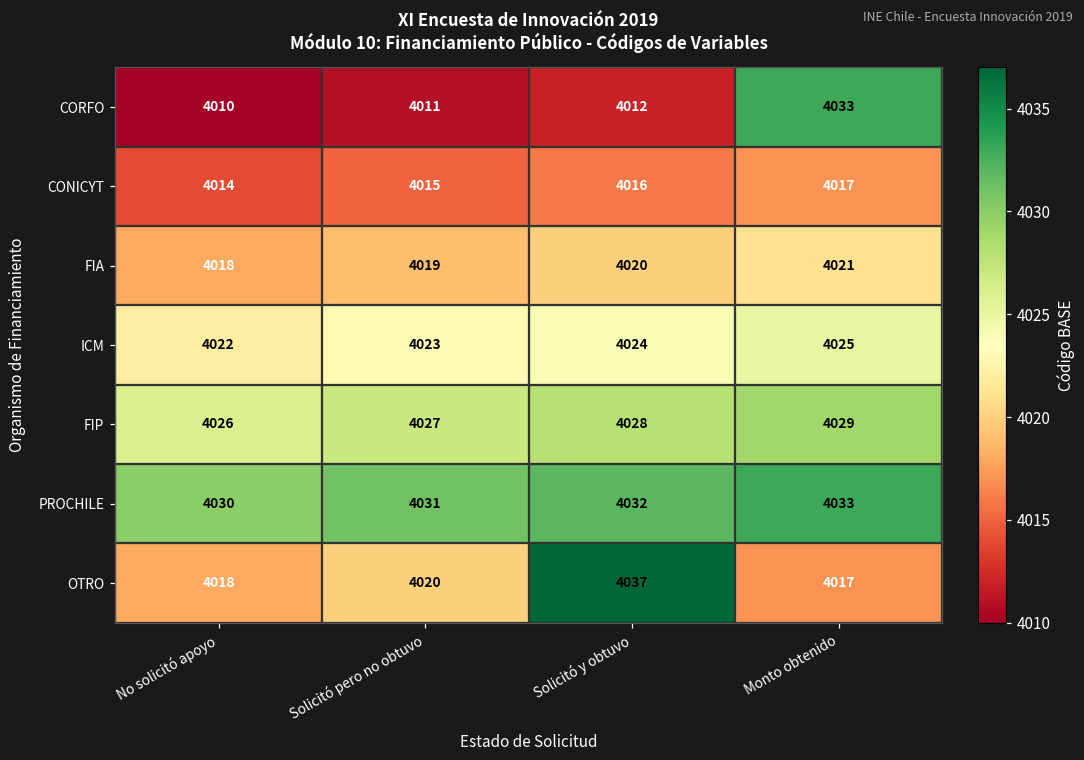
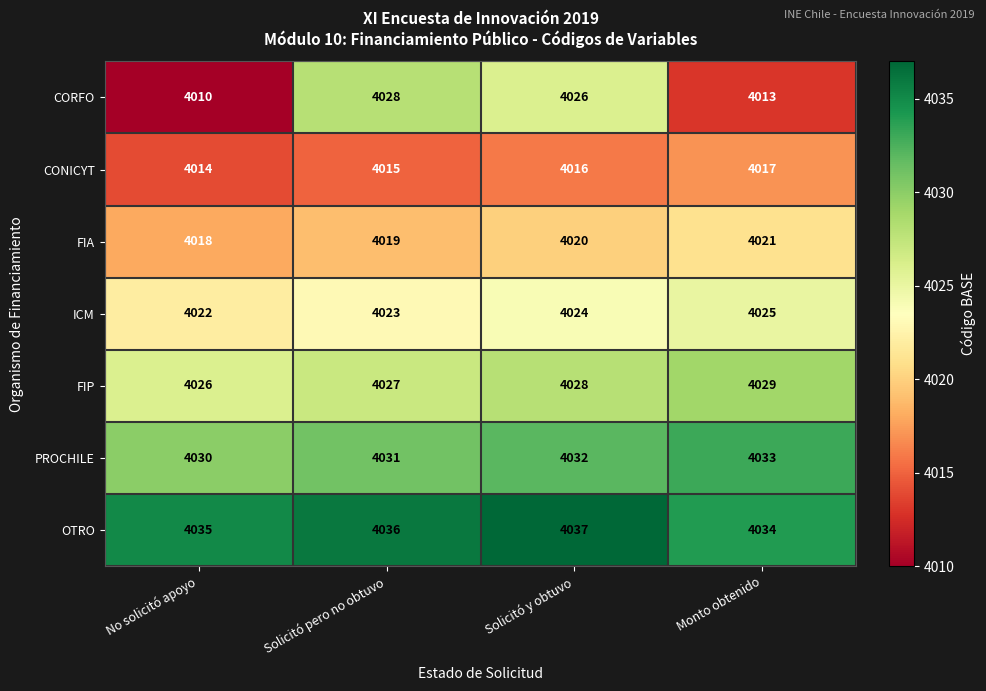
  {
    "CORFO": {
      "No solicitó apoyo": 4010,
-     "Solicitó pero no obtuvo": 4011,
-     "Solicitó y obtuvo": 4012,
-     "Monto obtenido": 4033
+     "Solicitó pero no obtuvo": 4028,
+     "Solicitó y obtuvo": 4026,
+     "Monto obtenido": 4013
    },
    "CONICYT": {
      "No solicitó apoyo": 4014,
      "Solicitó pero no obtuvo": 4015,
      "Solicitó y obtuvo": 4016,
      "Monto obtenido": 4017
    },
    "FIA": {
      "No solicitó apoyo": 4018,
      "Solicitó pero no obtuvo": 4019,
      "Solicitó y obtuvo": 4020,
      "Monto obtenido": 4021
    },
    "ICM": {
      "No solicitó apoyo": 4022,
      "Solicitó pero no obtuvo": 4023,
      "Solicitó y obtuvo": 4024,
      "Monto obtenido": 4025
    },
    "FIP": {
      "No solicitó apoyo": 4026,
      "Solicitó pero no obtuvo": 4027,
      "Solicitó y obtuvo": 4028,
      "Monto obtenido": 4029
    },
    "PROCHILE": {
      "No solicitó apoyo": 4030,
      "Solicitó pero no obtuvo": 4031,
      "Solicitó y obtuvo": 4032,
      "Monto obtenido": 4033
    },
    "OTRO": {
-     "No solicitó apoyo": 4018,
-     "Solicitó pero no obtuvo": 4020,
+     "No solicitó apoyo": 4035,
+     "Solicitó pero no obtuvo": 4036,
      "Solicitó y obtuvo": 4037,
-     "Monto obtenido": 4017
+     "Monto obtenido": 4034
    }
  }
